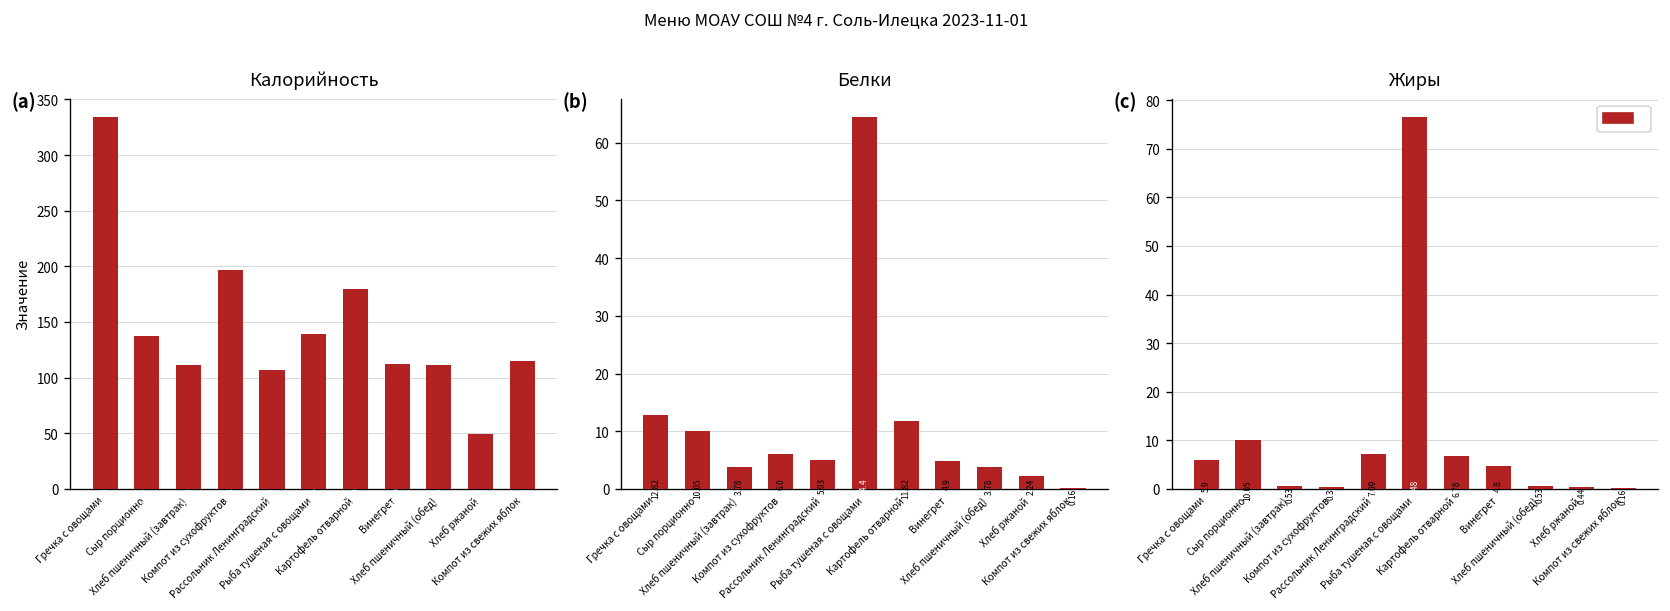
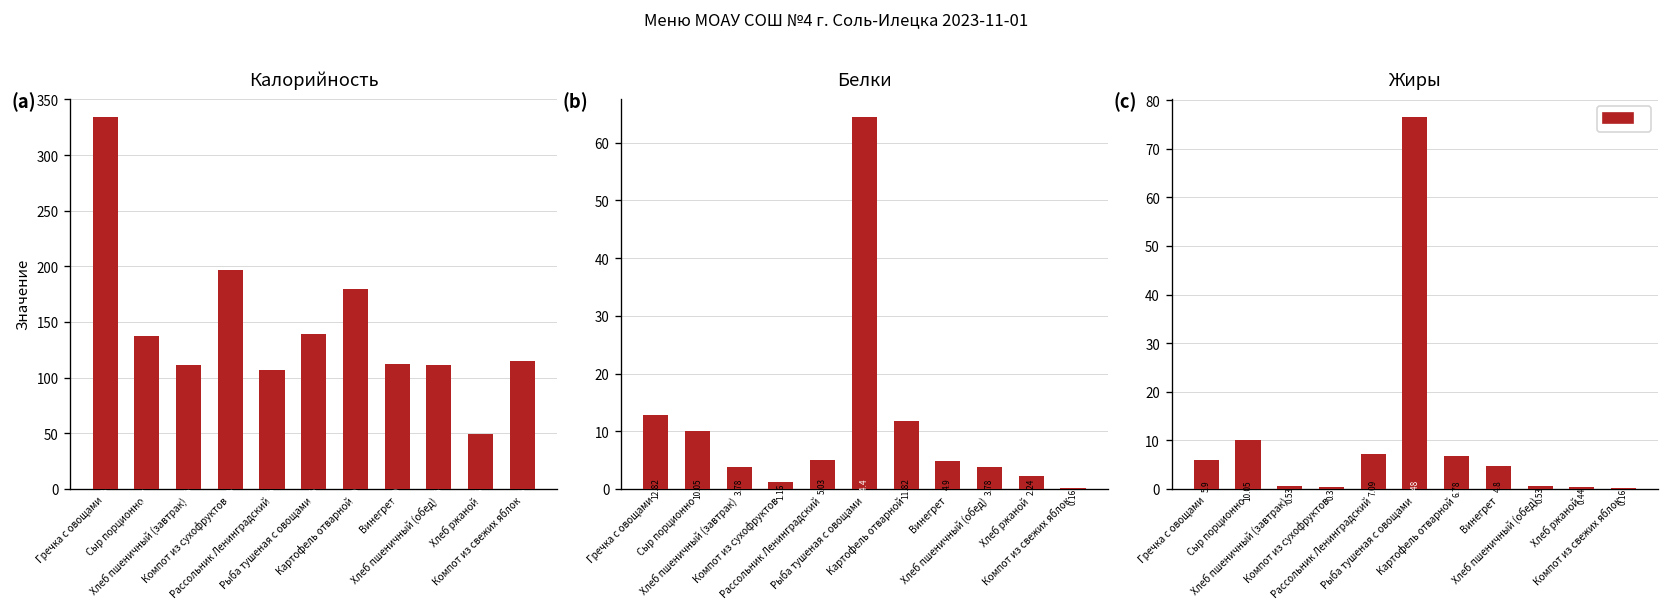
  {
    "Калорийность": {
      "Гречка с овощами": 330,
      "Сыр порционно": 140,
      "Хлеб пшеничный (завтрак)": 110,
      "Компот из сухофруктов": 200,
      "Рассольник Ленинградский": 110,
      "Рыба тушеная с овощами": 140,
      "Картофель отварной": 180,
      "Винегрет": 110,
      "Хлеб пшеничный (обед)": 110,
      "Хлеб ржаной": 50,
      "Компот из свежих яблок": 110
    },
    "Белки": {
      "Гречка с овощами": 12.82,
      "Сыр порционно": 10.05,
      "Хлеб пшеничный (завтрак)": 3.78,
-     "Компот из сухофруктов": 6.0,
+     "Компот из сухофруктов": 1.16,
      "Рассольник Ленинградский": 5.03,
      "Рыба тушеная с овощами": 64.4,
      "Картофель отварной": 11.82,
      "Винегрет": 4.9,
      "Хлеб пшеничный (обед)": 3.78,
      "Хлеб ржаной": 2.24,
      "Компот из свежих яблок": 0.16
    },
    "Жиры": {
      "Гречка с овощами": 5.9,
      "Хлеб пшеничный (завтрак)": 0.53,
      "Компот из сухофруктов": 0.3,
      "Рассольник Ленинградский": 7.09,
      "Картофель отварной": 6.78,
      "Винегрет": 4.8,
      "Хлеб пшеничный (обед)": 0.53,
      "Хлеб ржаной": 0.44,
      "Компот из свежих яблок": 0.16
    }
  }
